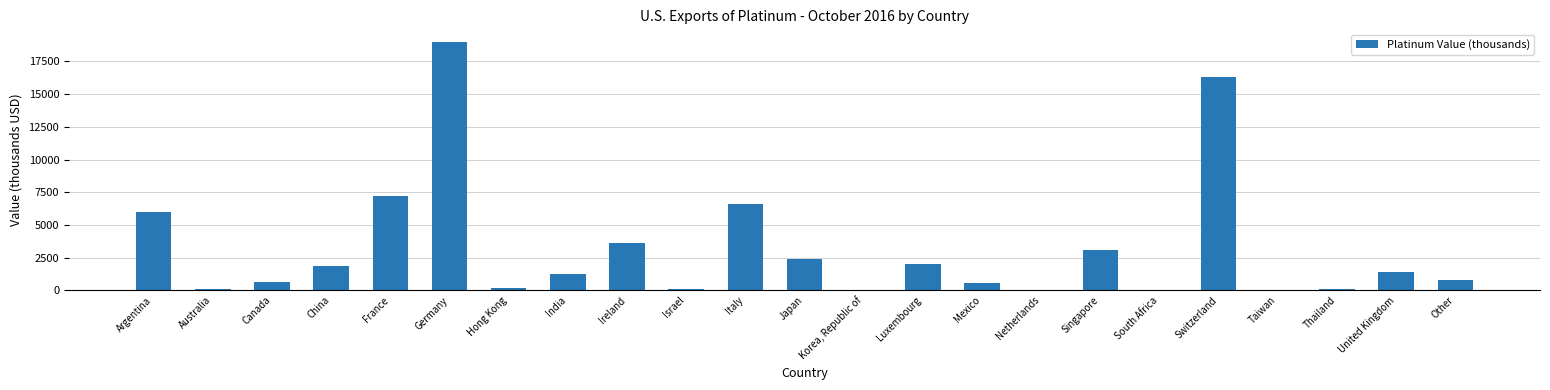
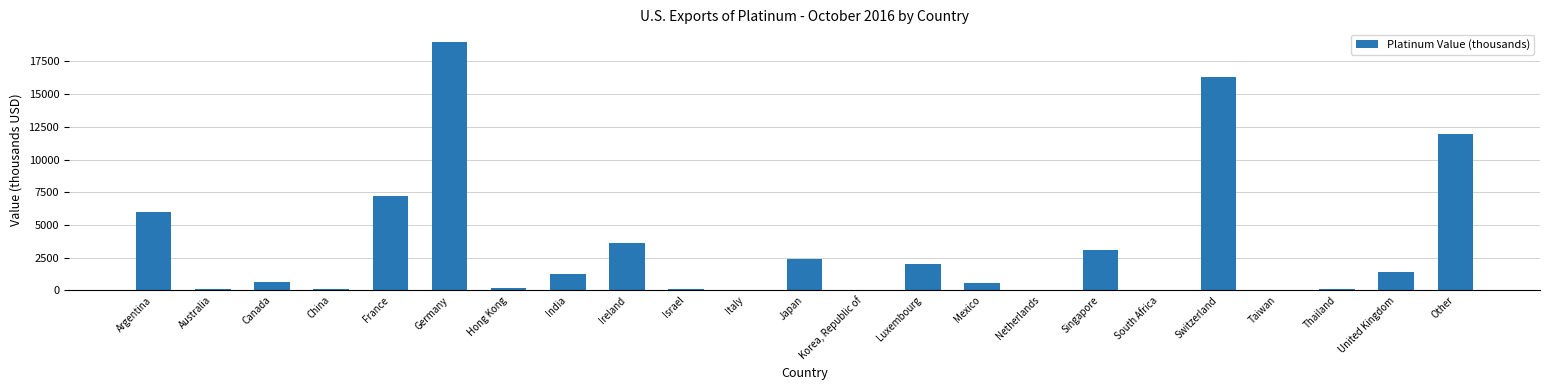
  {
    "Argentina": 6000,
    "Canada": 700,
-   "China": 1800,
+   "China": 100,
    "France": 7200,
    "Germany": 19000,
    "Hong Kong": 200,
    "India": 1200,
    "Ireland": 3600,
-   "Italy": 6600,
+   "Italy": 0,
    "Japan": 2400,
    "Luxembourg": 2000,
    "Mexico": 500,
    "Singapore": 3100,
    "South Africa": 0,
    "Switzerland": 16300,
    "United Kingdom": 1400,
-   "Other": 800
+   "Other": 11900
  }
